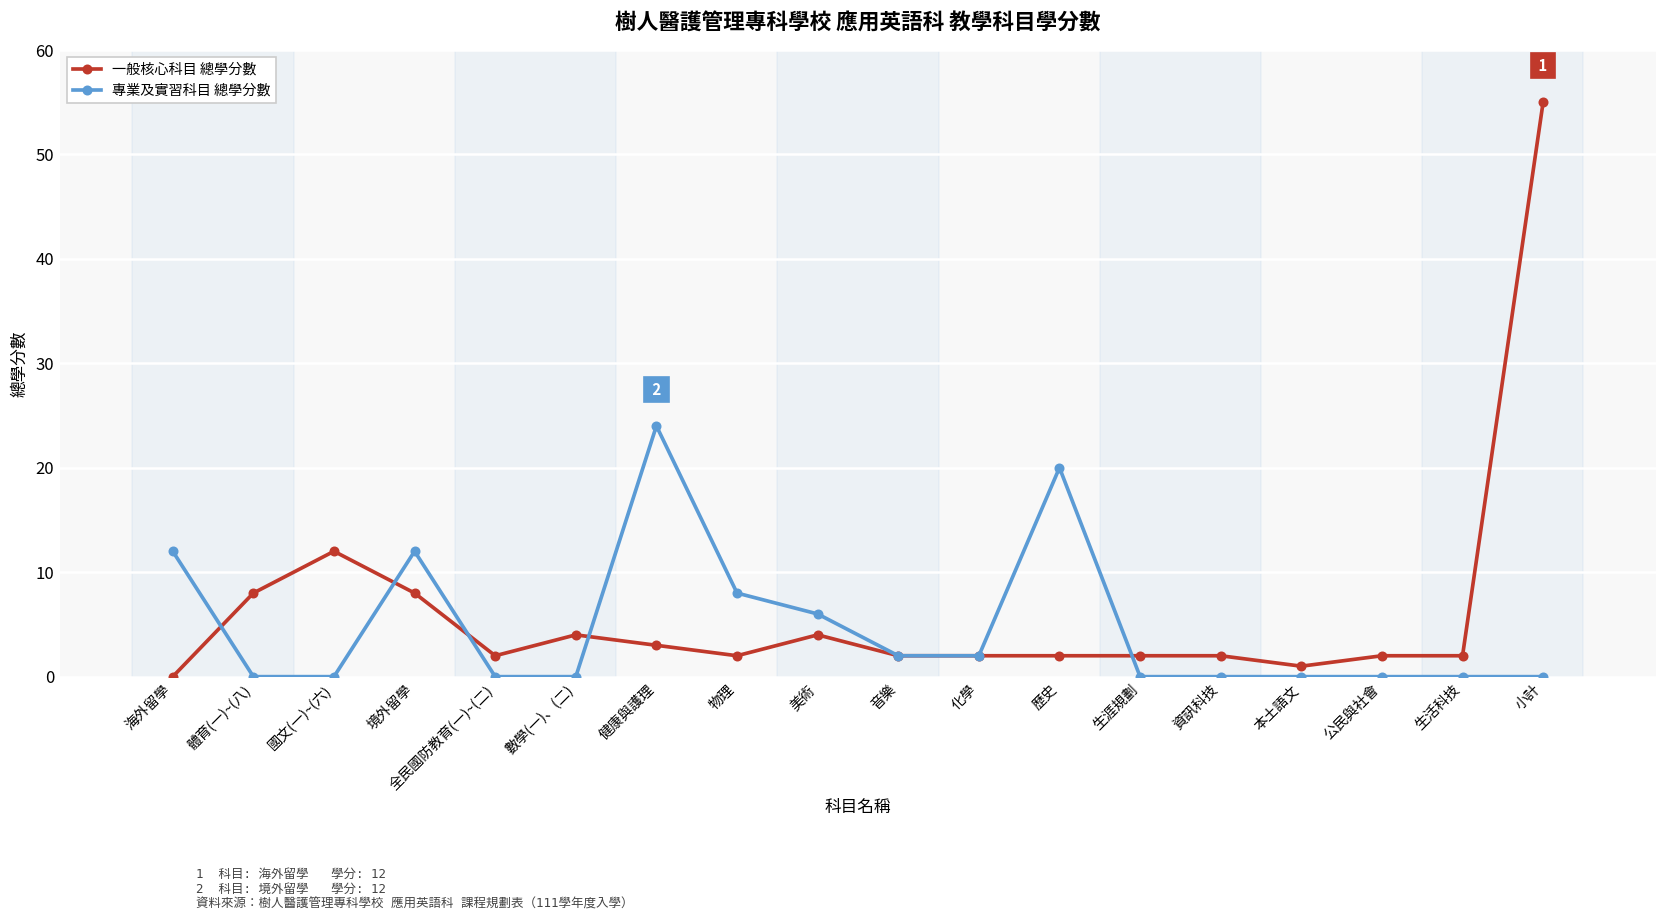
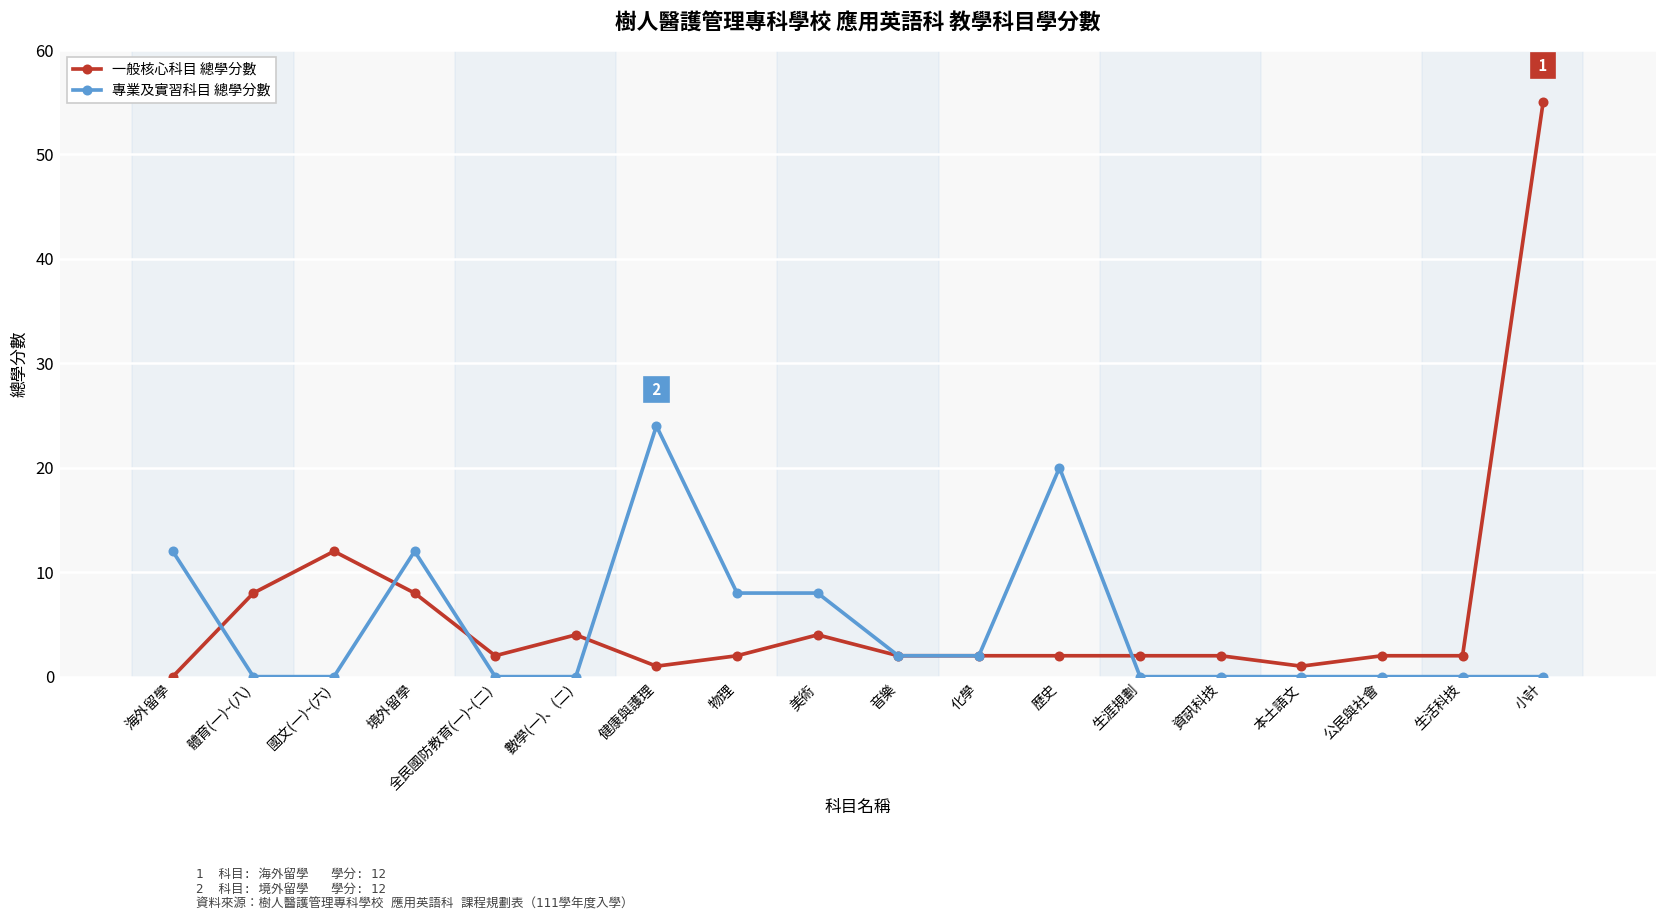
  {
    "一般核心科目 總學分數": {
      "海外留學": 0,
      "體育(一)~(八)": 8,
      "國文(一)~(六)": 12,
      "境外留學": 8,
      "全民國防教育(一)~(二)": 2,
      "數學(一)、(二)": 4,
-     "健康與護理": 3,
+     "健康與護理": 1,
      "物理": 2,
      "美術": 4,
      "歷史": 2,
      "生涯規劃": 2,
      "資訊科技": 2,
      "本土語文": 1,
      "公民與社會": 2,
      "生活科技": 2
    },
    "專業及實習科目 總學分數": {
      "海外留學": 12,
      "體育(一)~(八)": 0,
      "國文(一)~(六)": 0,
      "境外留學": 12,
      "全民國防教育(一)~(二)": 0,
      "數學(一)、(二)": 0,
      "物理": 8,
-     "美術": 6,
+     "美術": 8,
      "歷史": 20,
      "生涯規劃": 0,
      "資訊科技": 0,
      "本土語文": 0,
      "公民與社會": 0,
      "生活科技": 0,
      "小計": 0
    }
  }
